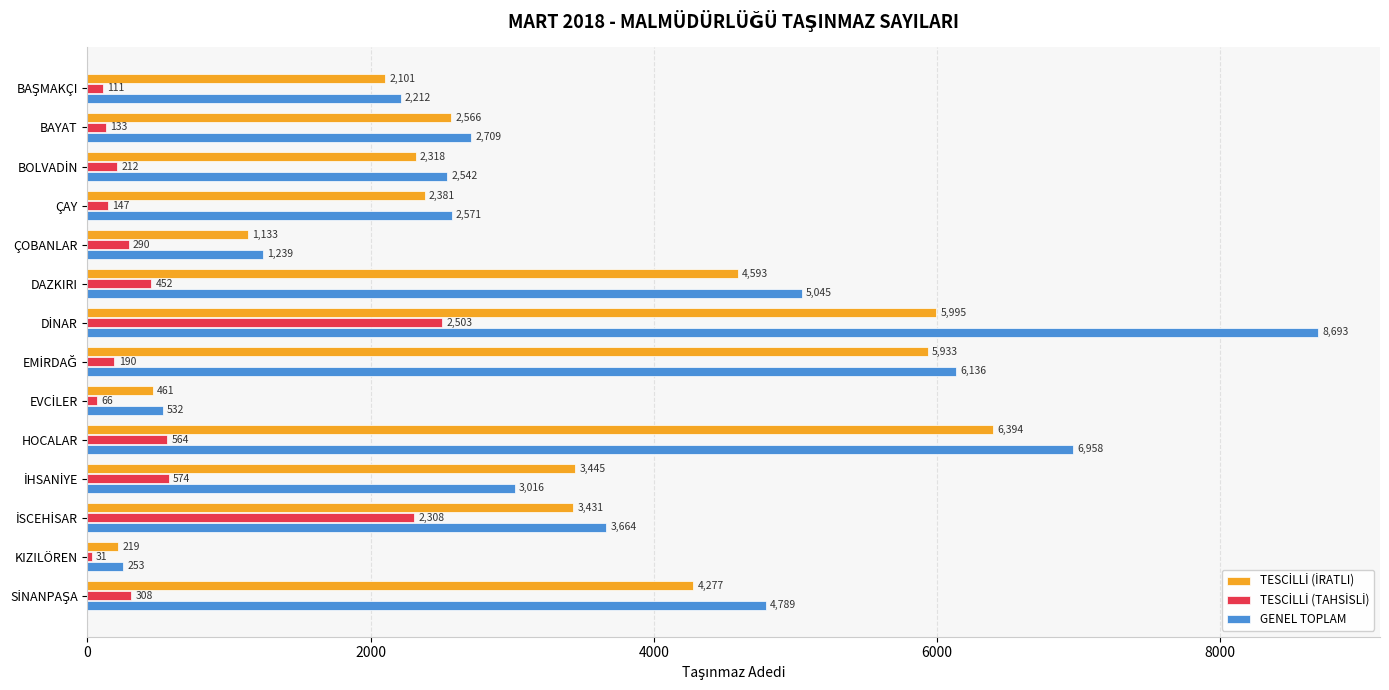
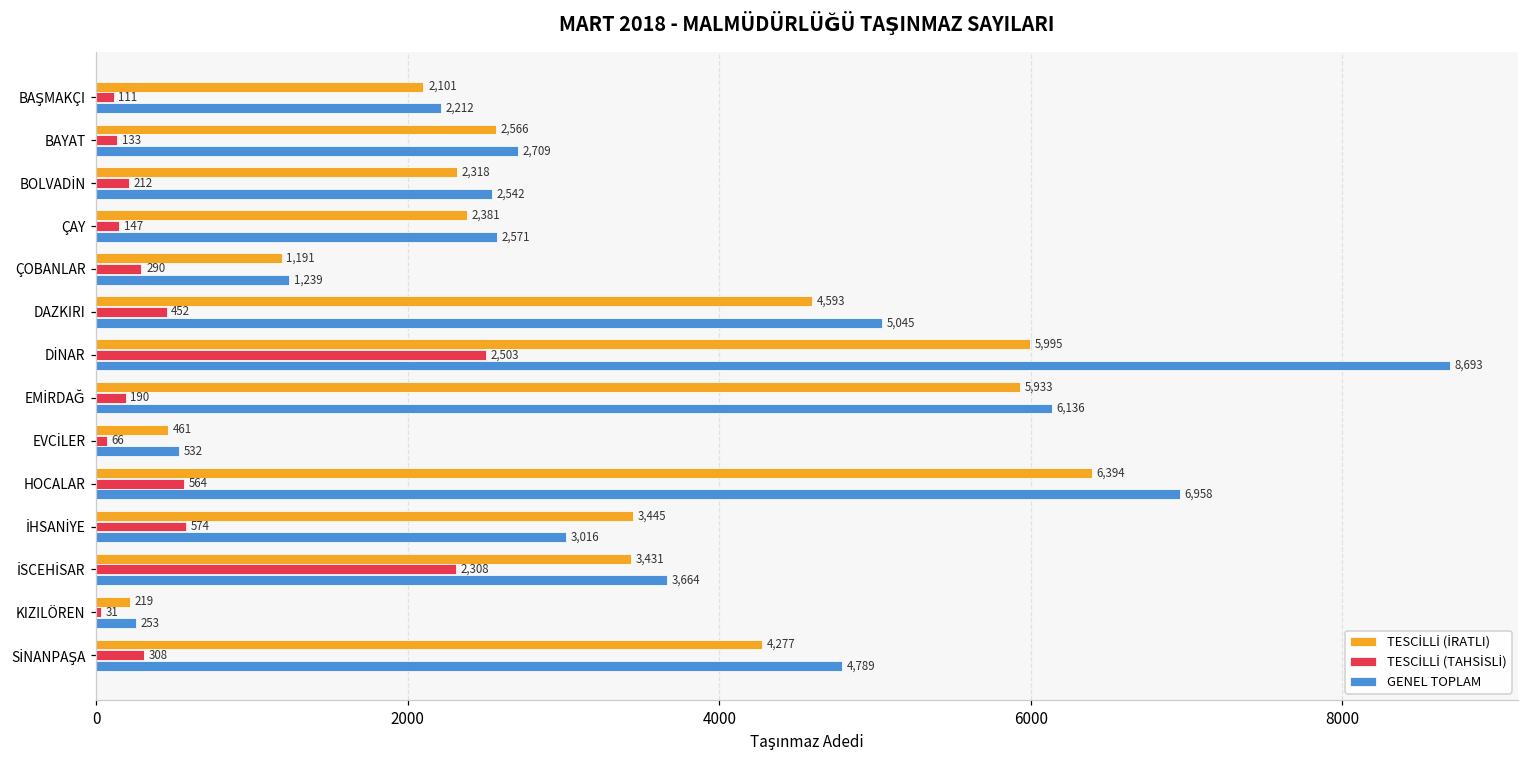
  {
    "TESCİLLİ (İRATLI)": {
      "BAŞMAKÇI": "2,101",
      "BAYAT": "2,566",
      "BOLVADİN": "2,318",
      "ÇAY": "2,381",
-     "ÇOBANLAR": "1,133",
+     "ÇOBANLAR": "1,191",
      "DAZKIRI": "4,593",
      "DİNAR": "5,995",
      "EMİRDAĞ": "5,933",
      "EVCİLER": "461",
      "HOCALAR": "6,394",
      "İHSANİYE": "3,445",
      "İSCEHİSAR": "3,431",
      "KIZILÖREN": "219",
      "SİNANPAŞA": "4,277"
    },
    "TESCİLLİ (TAHSİSLİ)": {
      "BAŞMAKÇI": "111",
      "BAYAT": "133",
      "BOLVADİN": "212",
      "ÇAY": "147",
      "ÇOBANLAR": "290",
      "DAZKIRI": "452",
      "DİNAR": "2,503",
      "EMİRDAĞ": "190",
      "EVCİLER": "66",
      "HOCALAR": "564",
      "İHSANİYE": "574",
      "İSCEHİSAR": "2,308",
      "KIZILÖREN": "31",
      "SİNANPAŞA": "308"
    },
    "GENEL TOPLAM": {
      "BAŞMAKÇI": "2,212",
      "BAYAT": "2,709",
      "BOLVADİN": "2,542",
      "ÇAY": "2,571",
      "ÇOBANLAR": "1,239",
      "DAZKIRI": "5,045",
      "DİNAR": "8,693",
      "EMİRDAĞ": "6,136",
      "EVCİLER": "532",
      "HOCALAR": "6,958",
      "İHSANİYE": "3,016",
      "İSCEHİSAR": "3,664",
      "KIZILÖREN": "253",
      "SİNANPAŞA": "4,789"
    }
  }
